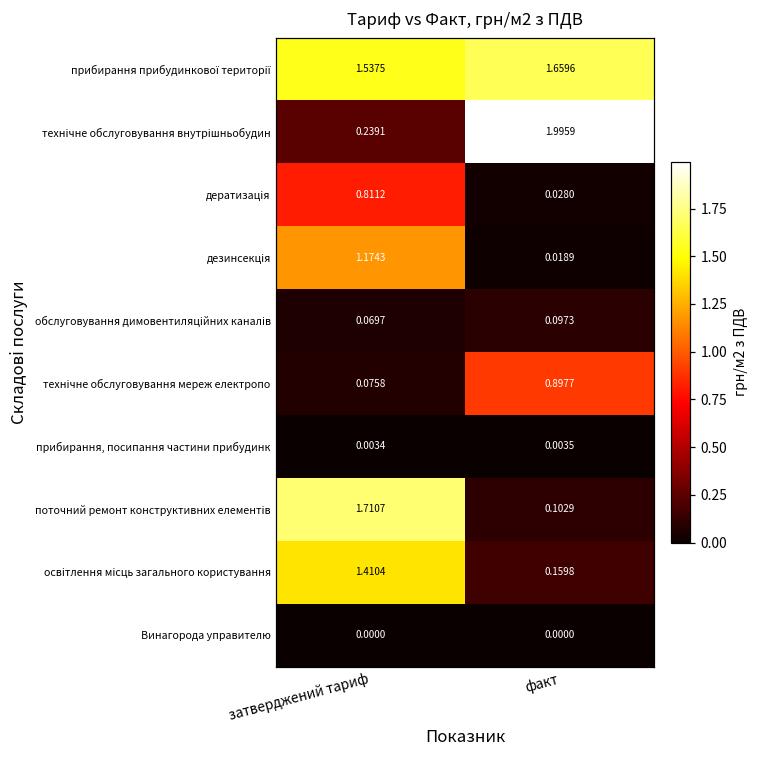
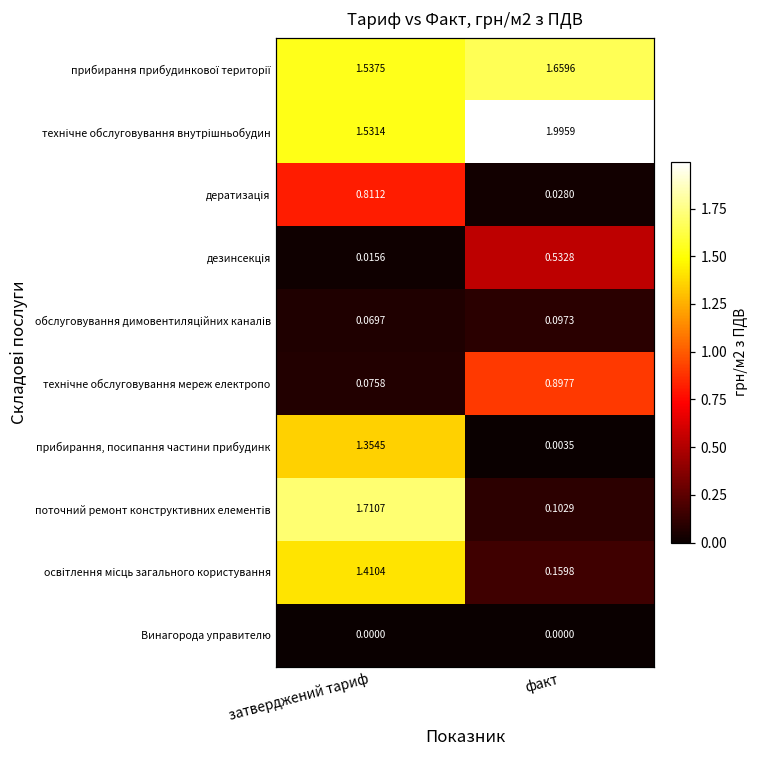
  {
    "прибирання прибудинкової території": {
      "затверджений тариф": 1.5375,
      "факт": 1.6596
    },
    "технічне обслуговування внутрішньобудин": {
-     "затверджений тариф": 0.2391,
+     "затверджений тариф": 1.5314,
      "факт": 1.9959
    },
    "дератизація": {
      "затверджений тариф": 0.8112,
      "факт": 0.0280
    },
    "дезинсекція": {
-     "затверджений тариф": 1.1743,
-     "факт": 0.0189
+     "затверджений тариф": 0.0156,
+     "факт": 0.5328
    },
    "обслуговування димовентиляційних каналів": {
      "затверджений тариф": 0.0697,
      "факт": 0.0973
    },
    "технічне обслуговування мереж електропо": {
      "затверджений тариф": 0.0758,
      "факт": 0.8977
    },
    "прибирання, посипання частини прибудинк": {
-     "затверджений тариф": 0.0034,
+     "затверджений тариф": 1.3545,
      "факт": 0.0035
    },
    "поточний ремонт конструктивних елементів": {
      "затверджений тариф": 1.7107,
      "факт": 0.1029
    },
    "освітлення місць загального користування": {
      "затверджений тариф": 1.4104,
      "факт": 0.1598
    },
    "Винагорода управителю": {
      "затверджений тариф": 0.0000,
      "факт": 0.0000
    }
  }
